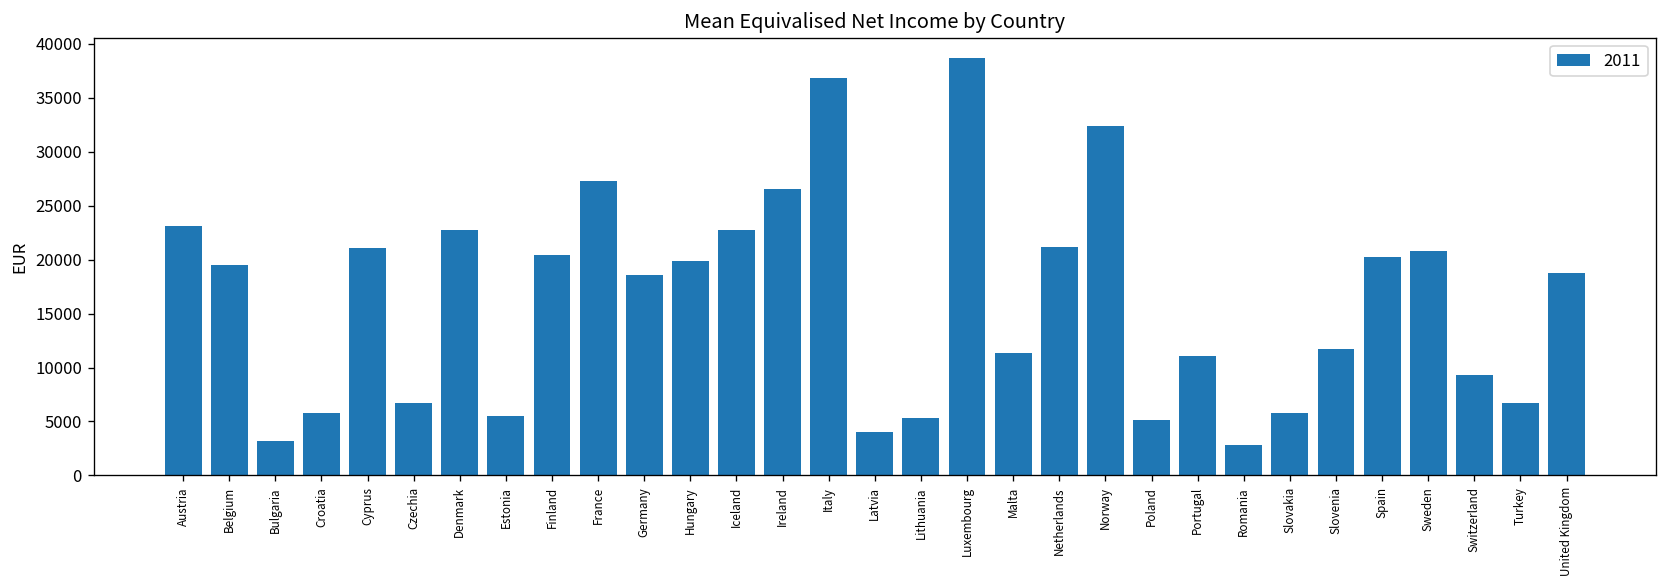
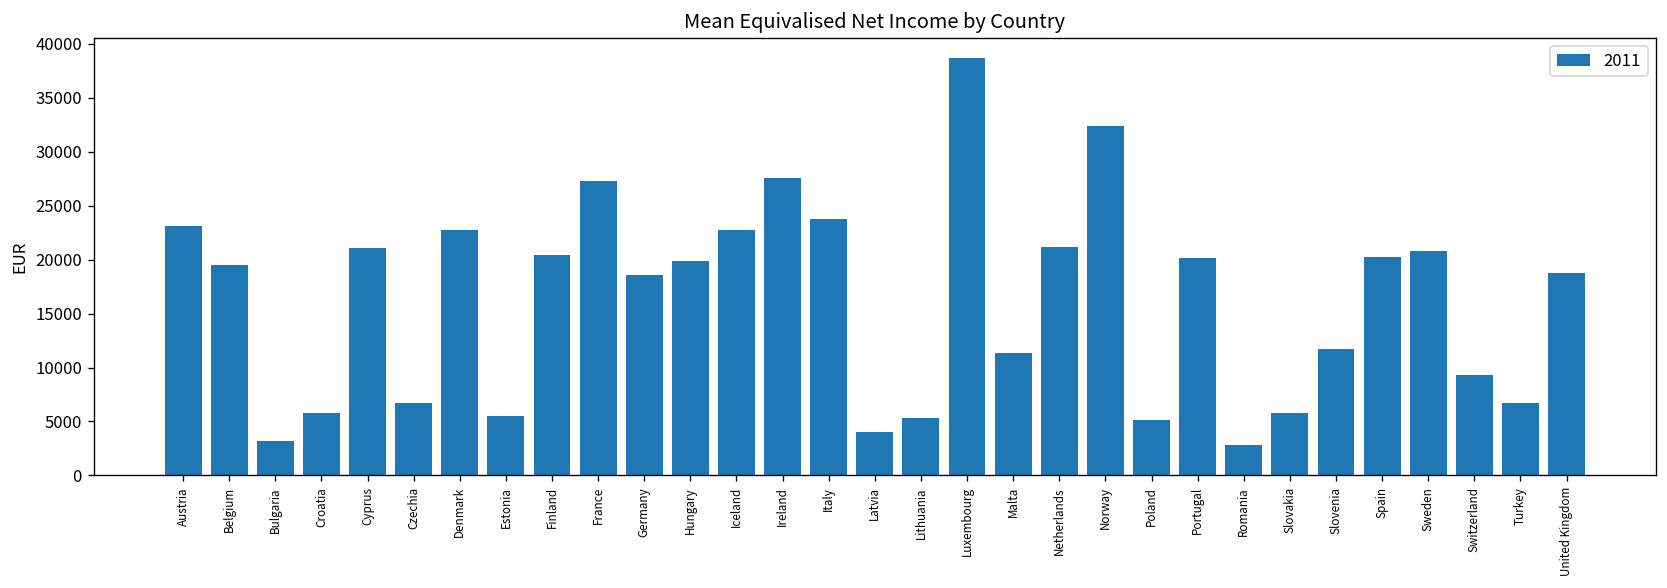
  {
    "Austria": 23000,
    "Belgium": 19000,
    "Bulgaria": 3000,
    "Croatia": 6000,
    "Cyprus": 21000,
    "Czechia": 7000,
    "Denmark": 23000,
    "Estonia": 5000,
    "Finland": 20000,
    "France": 27000,
    "Germany": 19000,
    "Hungary": 20000,
    "Iceland": 23000,
-   "Ireland": 27000,
-   "Italy": 37000,
+   "Ireland": 28000,
+   "Italy": 24000,
    "Latvia": 4000,
    "Lithuania": 5000,
    "Luxembourg": 39000,
    "Malta": 11000,
    "Netherlands": 21000,
    "Norway": 32000,
    "Poland": 5000,
-   "Portugal": 11000,
+   "Portugal": 20000,
    "Romania": 3000,
    "Slovakia": 6000,
    "Slovenia": 12000,
    "Spain": 20000,
    "Sweden": 21000,
    "Switzerland": 9000,
    "Turkey": 7000,
    "United Kingdom": 19000
  }
